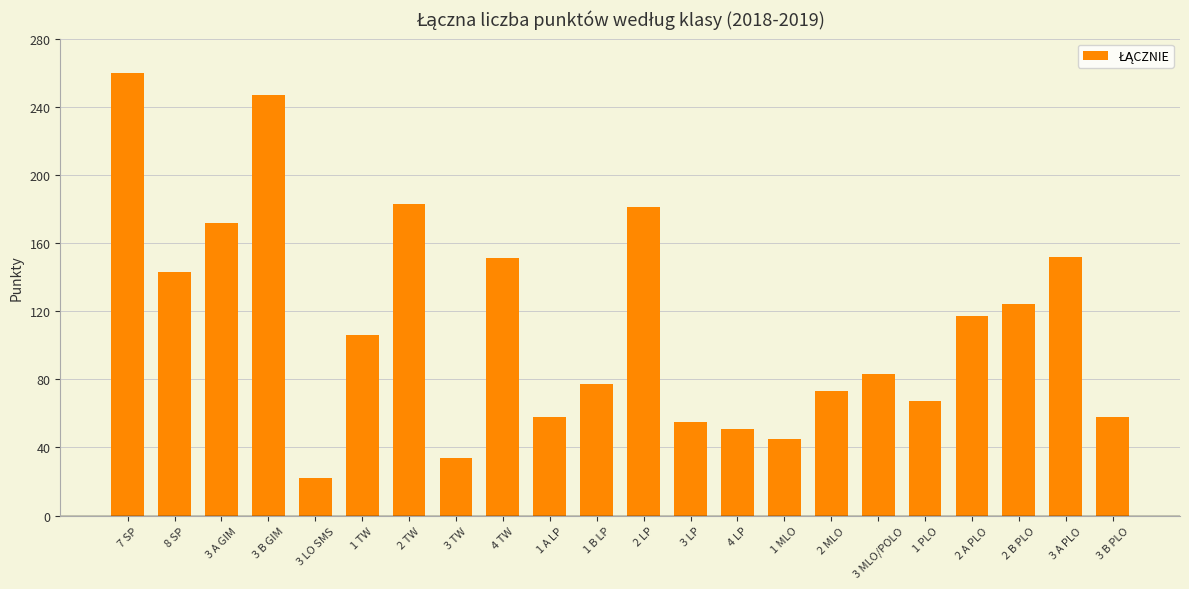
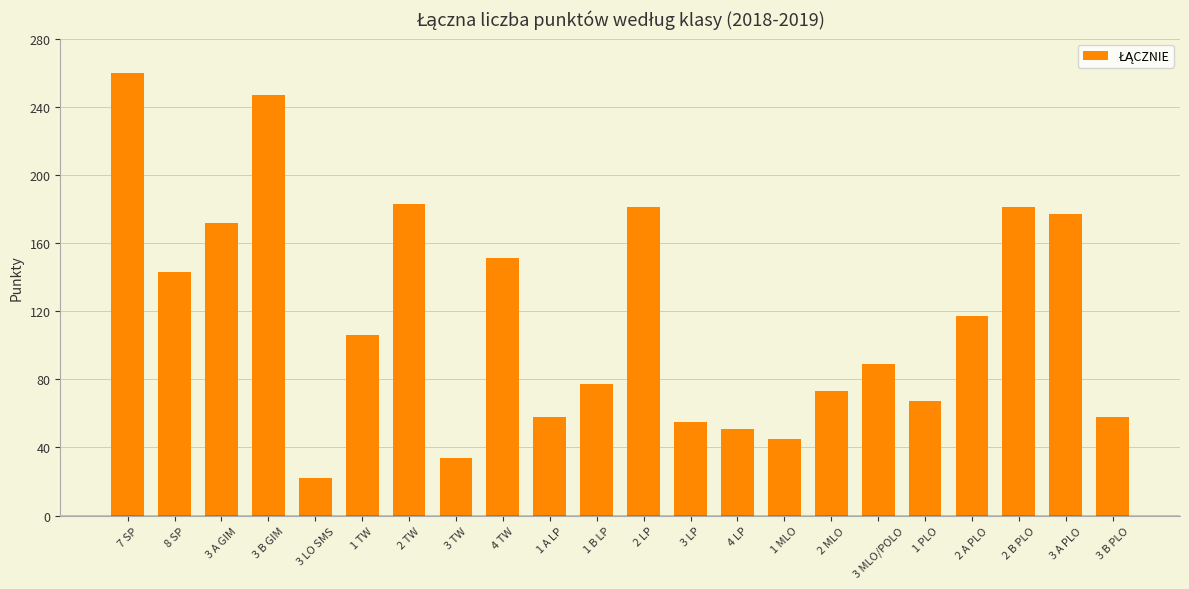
  {
    "7 SP": 260,
    "8 SP": 143,
    "3 A GIM": 172,
    "3 B GIM": 247,
    "3 LO SMS": 22,
    "1 TW": 106,
    "2 TW": 183,
    "3 TW": 34,
    "4 TW": 151,
    "1 A LP": 58,
    "1 B LP": 77,
    "2 LP": 181,
    "3 LP": 55,
    "4 LP": 51,
    "1 MLO": 45,
    "2 MLO": 73,
-   "3 MLO/POLO": 83,
+   "3 MLO/POLO": 89,
    "1 PLO": 67,
    "2 A PLO": 117,
-   "2 B PLO": 124,
-   "3 A PLO": 152,
+   "2 B PLO": 181,
+   "3 A PLO": 177,
    "3 B PLO": 58
  }
